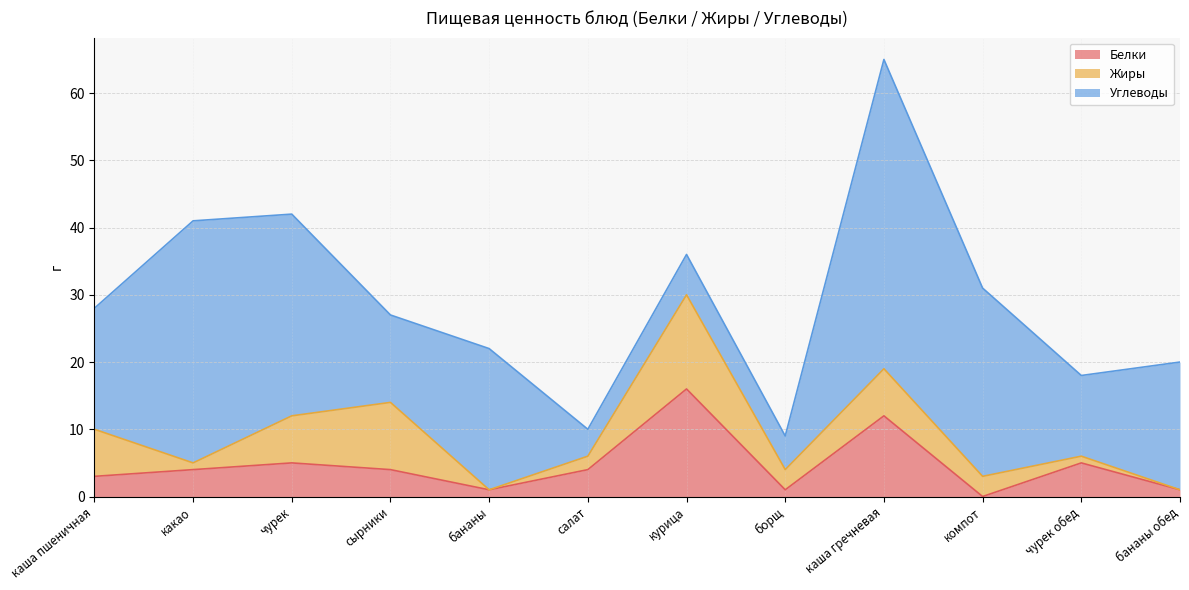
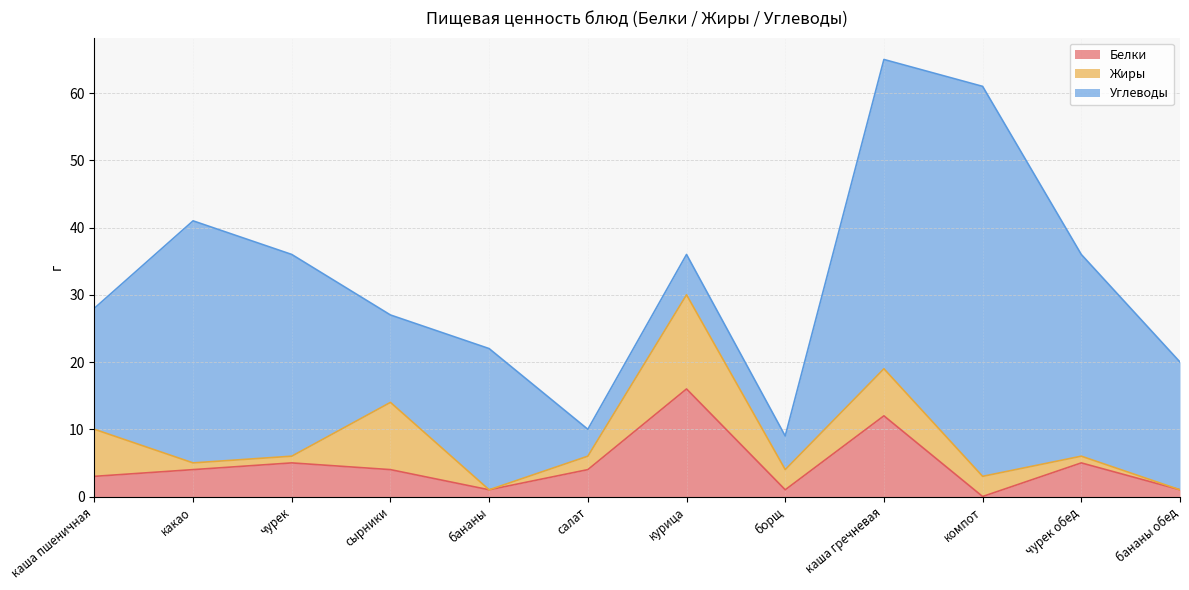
  {
    "Белки": {
      "каша пшеничная": 3,
      "какао": 4,
      "чурек": 5,
      "сырники": 4,
      "салат": 4,
      "курица": 16,
      "борщ": 1,
      "каша гречневая": 12,
      "компот": 0,
      "чурек обед": 5
    },
    "Жиры": {
      "каша пшеничная": 10,
      "какао": 5,
-     "чурек": 7,
+     "чурек": 1,
      "сырники": 14,
      "салат": 6,
      "курица": 30,
      "борщ": 4,
      "каша гречневая": 19,
      "компот": 3,
      "чурек обед": 6
    },
    "Углеводы": {
      "каша пшеничная": 18,
      "какао": 36,
      "чурек": 30,
      "сырники": 13,
      "бананы": 21,
      "салат": 4,
      "курица": 6,
      "борщ": 5,
      "каша гречневая": 46,
-     "компот": 28,
-     "чурек обед": 12,
+     "компот": 58,
+     "чурек обед": 30,
      "бананы обед": 19
    }
  }
